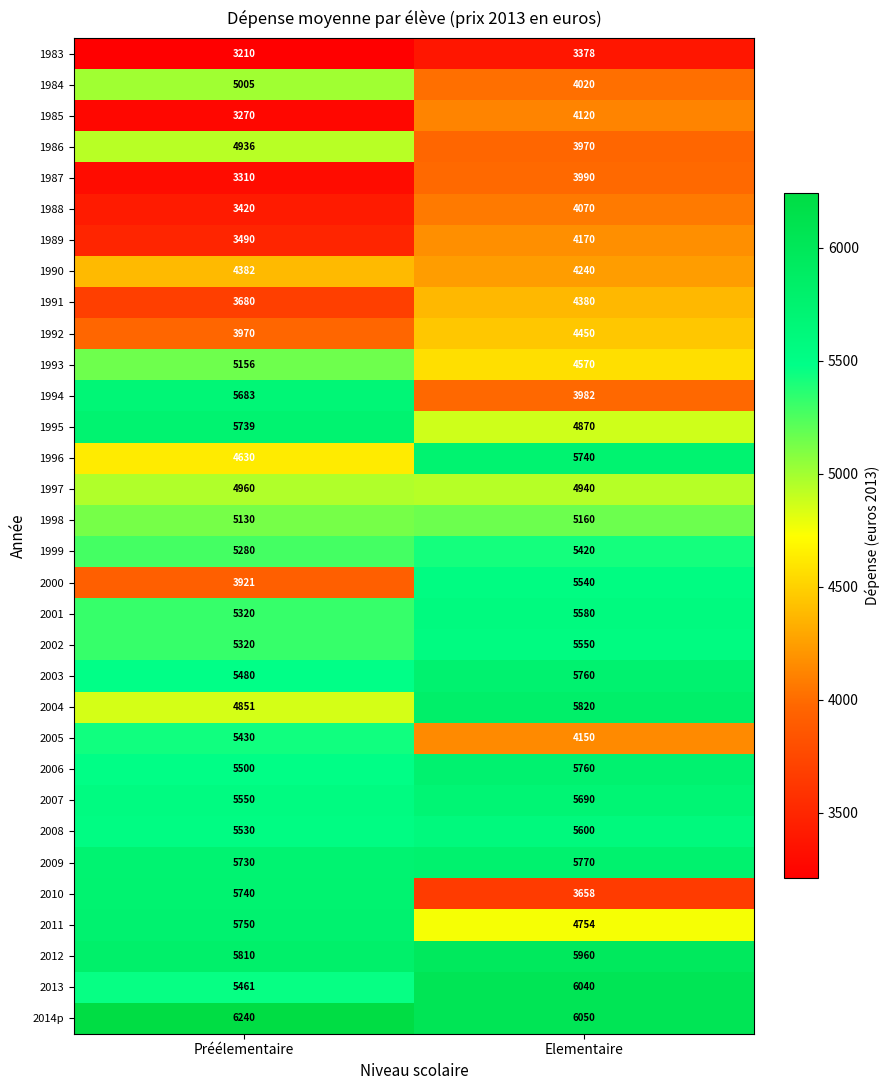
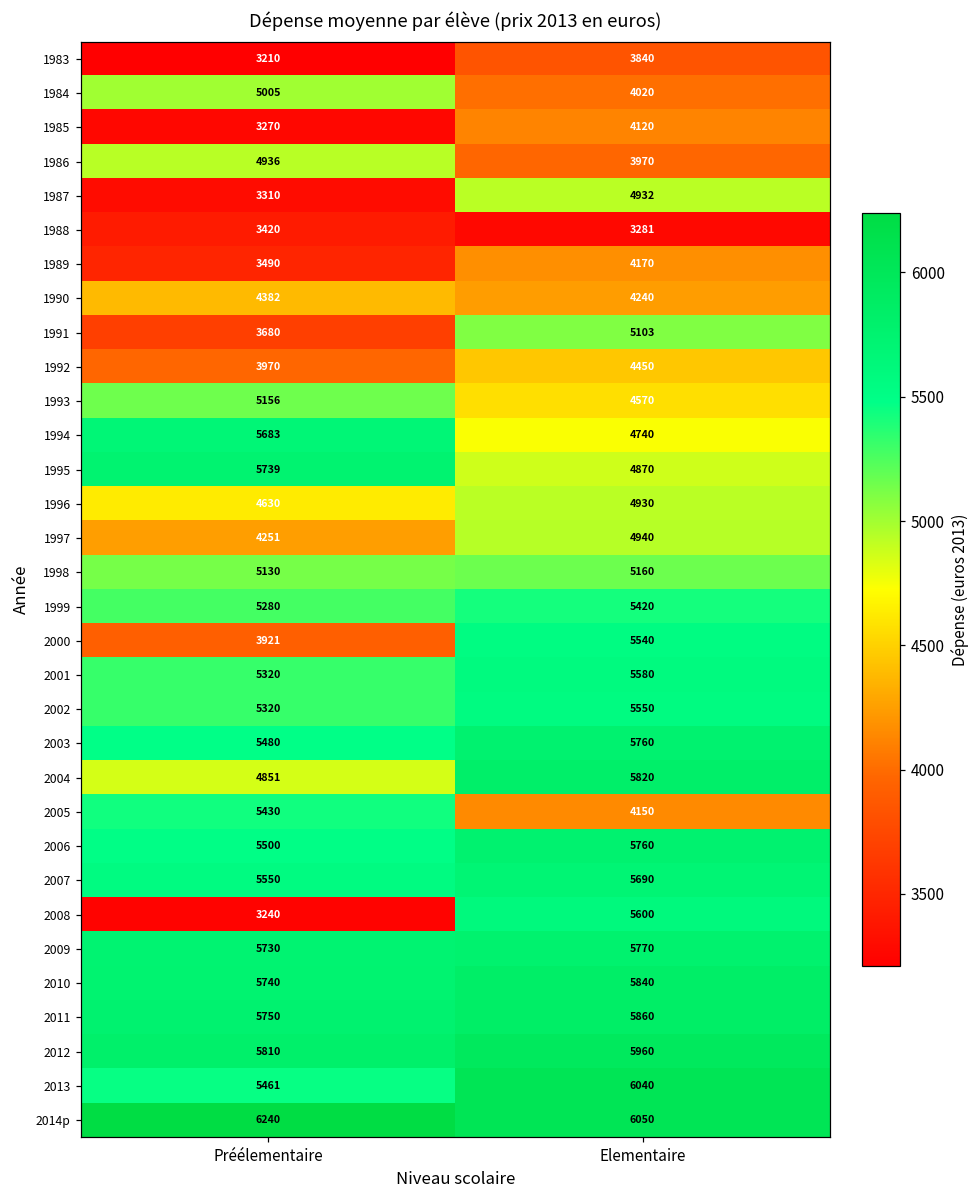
  {
    "1983": {
      "Préélementaire": 3210,
-     "Elementaire": 3378
+     "Elementaire": 3840
    },
    "1984": {
      "Préélementaire": 5005,
      "Elementaire": 4020
    },
    "1985": {
      "Préélementaire": 3270,
      "Elementaire": 4120
    },
    "1986": {
      "Préélementaire": 4936,
      "Elementaire": 3970
    },
    "1987": {
      "Préélementaire": 3310,
-     "Elementaire": 3990
+     "Elementaire": 4932
    },
    "1988": {
      "Préélementaire": 3420,
-     "Elementaire": 4070
+     "Elementaire": 3281
    },
    "1989": {
      "Préélementaire": 3490,
      "Elementaire": 4170
    },
    "1990": {
      "Préélementaire": 4382,
      "Elementaire": 4240
    },
    "1991": {
      "Préélementaire": 3680,
-     "Elementaire": 4380
+     "Elementaire": 5103
    },
    "1992": {
      "Préélementaire": 3970,
      "Elementaire": 4450
    },
    "1993": {
      "Préélementaire": 5156,
      "Elementaire": 4570
    },
    "1994": {
      "Préélementaire": 5683,
-     "Elementaire": 3982
+     "Elementaire": 4740
    },
    "1995": {
      "Préélementaire": 5739,
      "Elementaire": 4870
    },
    "1996": {
      "Préélementaire": 4630,
-     "Elementaire": 5740
+     "Elementaire": 4930
    },
    "1997": {
-     "Préélementaire": 4960,
+     "Préélementaire": 4251,
      "Elementaire": 4940
    },
    "1998": {
      "Préélementaire": 5130,
      "Elementaire": 5160
    },
    "1999": {
      "Préélementaire": 5280,
      "Elementaire": 5420
    },
    "2000": {
      "Préélementaire": 3921,
      "Elementaire": 5540
    },
    "2001": {
      "Préélementaire": 5320,
      "Elementaire": 5580
    },
    "2002": {
      "Préélementaire": 5320,
      "Elementaire": 5550
    },
    "2003": {
      "Préélementaire": 5480,
      "Elementaire": 5760
    },
    "2004": {
      "Préélementaire": 4851,
      "Elementaire": 5820
    },
    "2005": {
      "Préélementaire": 5430,
      "Elementaire": 4150
    },
    "2006": {
      "Préélementaire": 5500,
      "Elementaire": 5760
    },
    "2007": {
      "Préélementaire": 5550,
      "Elementaire": 5690
    },
    "2008": {
-     "Préélementaire": 5530,
+     "Préélementaire": 3240,
      "Elementaire": 5600
    },
    "2009": {
      "Préélementaire": 5730,
      "Elementaire": 5770
    },
    "2010": {
      "Préélementaire": 5740,
-     "Elementaire": 3658
+     "Elementaire": 5840
    },
    "2011": {
      "Préélementaire": 5750,
-     "Elementaire": 4754
+     "Elementaire": 5860
    },
    "2012": {
      "Préélementaire": 5810,
      "Elementaire": 5960
    },
    "2013": {
      "Préélementaire": 5461,
      "Elementaire": 6040
    },
    "2014p": {
      "Préélementaire": 6240,
      "Elementaire": 6050
    }
  }
